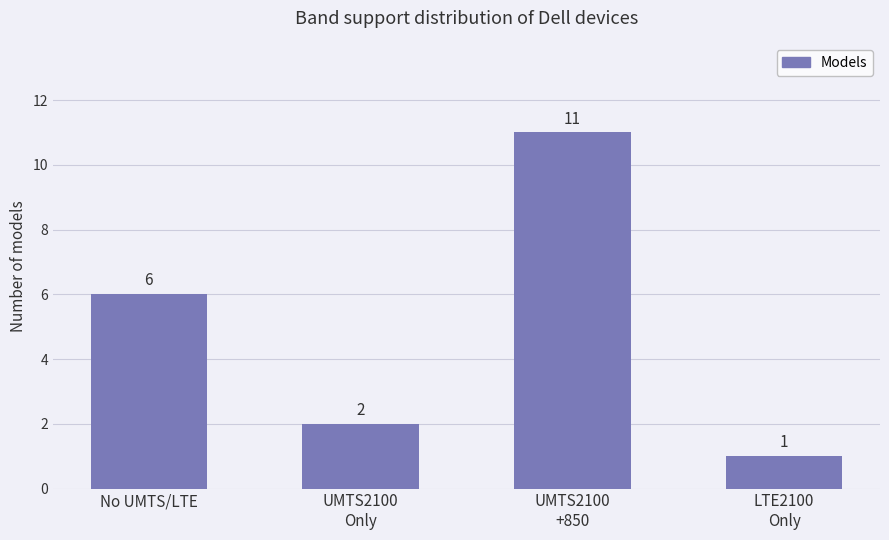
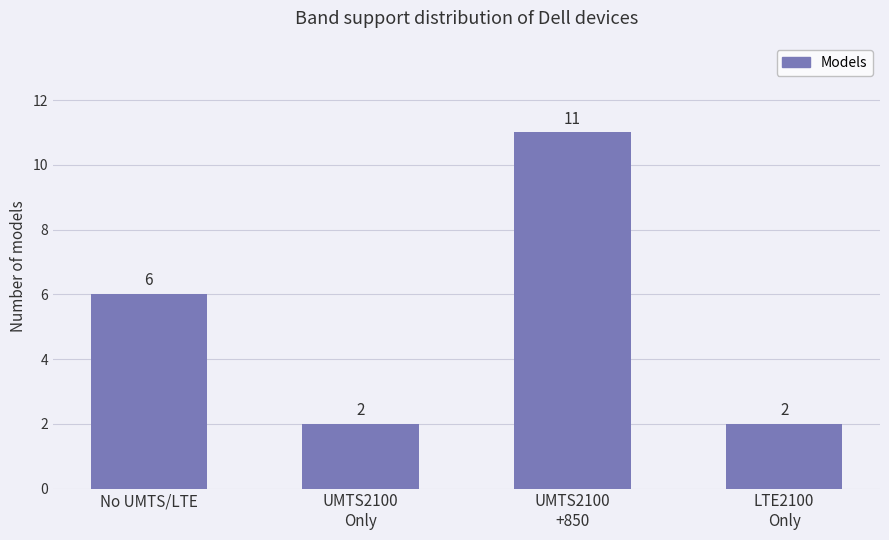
  {
    "No UMTS/LTE": 6,
    "UMTS2100 Only": 2,
    "UMTS2100 +850": 11,
-   "LTE2100 Only": 1
+   "LTE2100 Only": 2
  }
